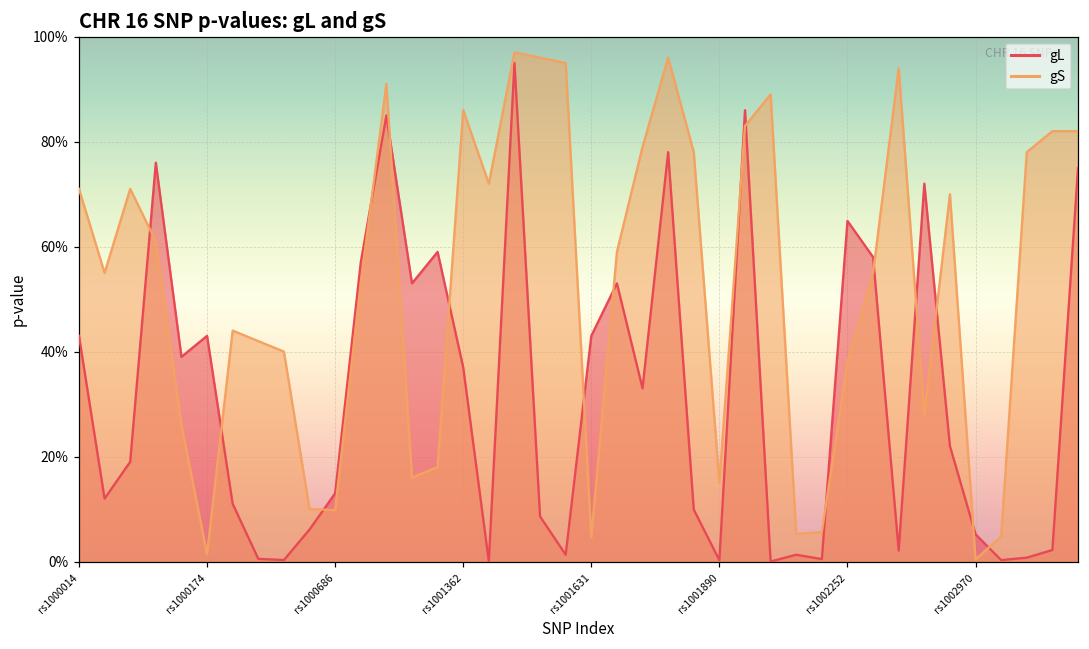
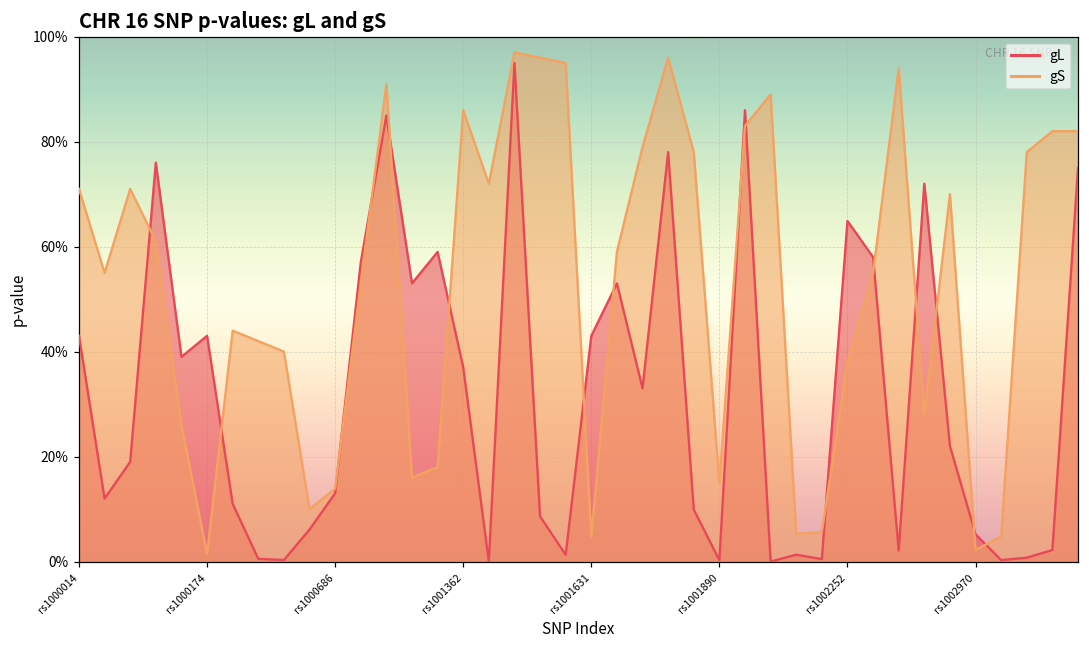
  {
    "gL": {
      "rs1000014": "43%",
      "rs1000174": "43%",
      "rs1000686": "13%",
      "rs1001362": "37%",
      "rs1001631": "43%",
      "rs1001890": "0%",
      "rs1002252": "65%",
      "rs1002970": "5%"
    },
    "gS": {
      "rs1000014": "71%",
      "rs1000174": "1%",
-     "rs1000686": "10%",
+     "rs1000686": "14%",
      "rs1001362": "86%",
      "rs1001631": "5%",
      "rs1001890": "15%",
      "rs1002252": "38%",
-     "rs1002970": "0%"
+     "rs1002970": "2%"
    }
  }
